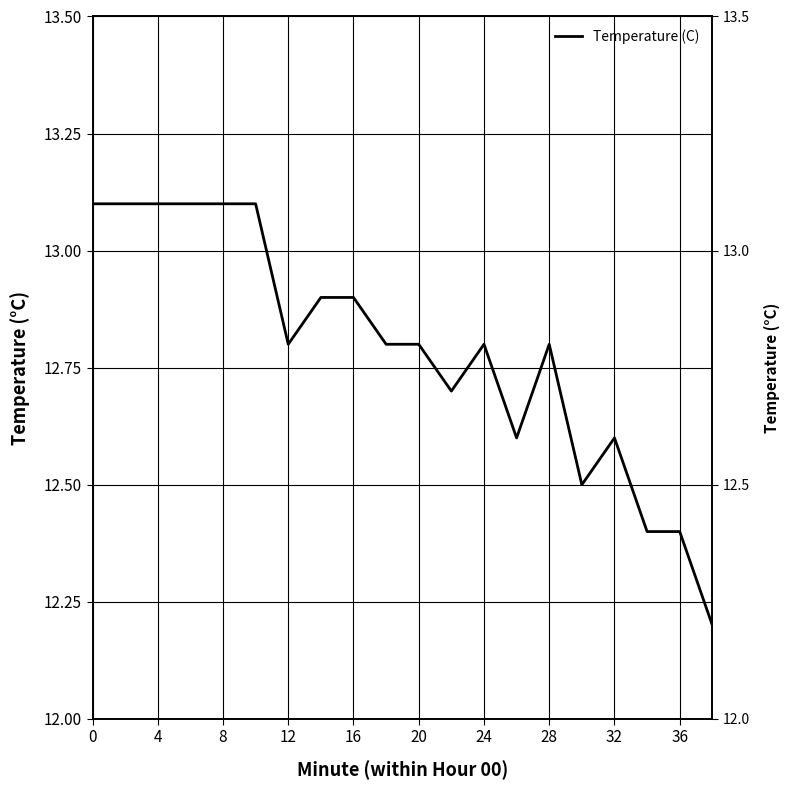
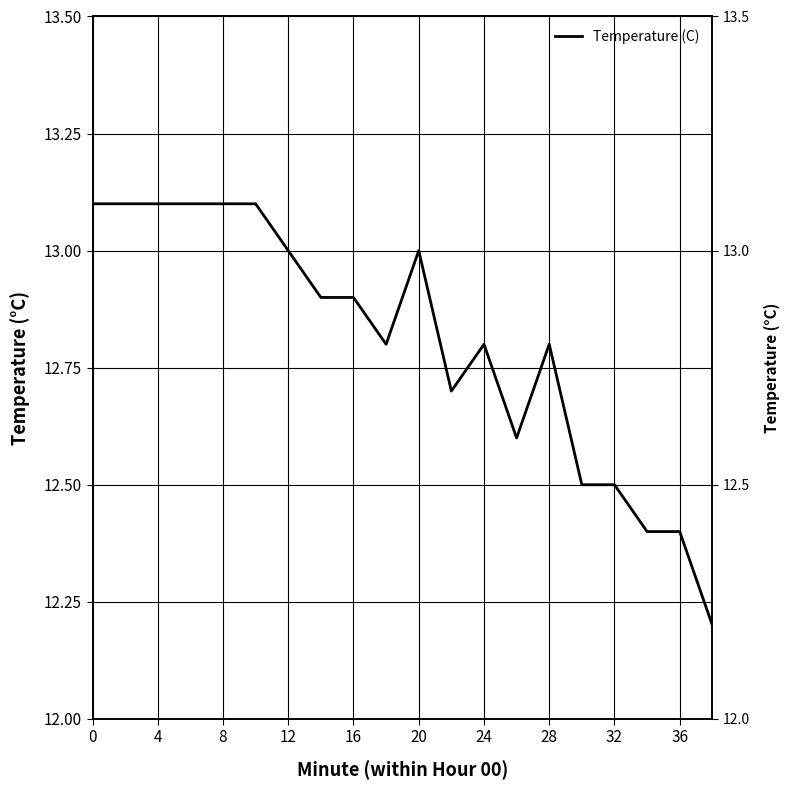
  {
    "0": 13.1,
    "4": 13.1,
    "8": 13.1,
-   "12": 12.8,
+   "12": 13.0,
    "16": 12.9,
-   "20": 12.8,
+   "20": 13.0,
    "24": 12.8,
    "28": 12.8,
-   "32": 12.6,
+   "32": 12.5,
    "36": 12.4
  }
